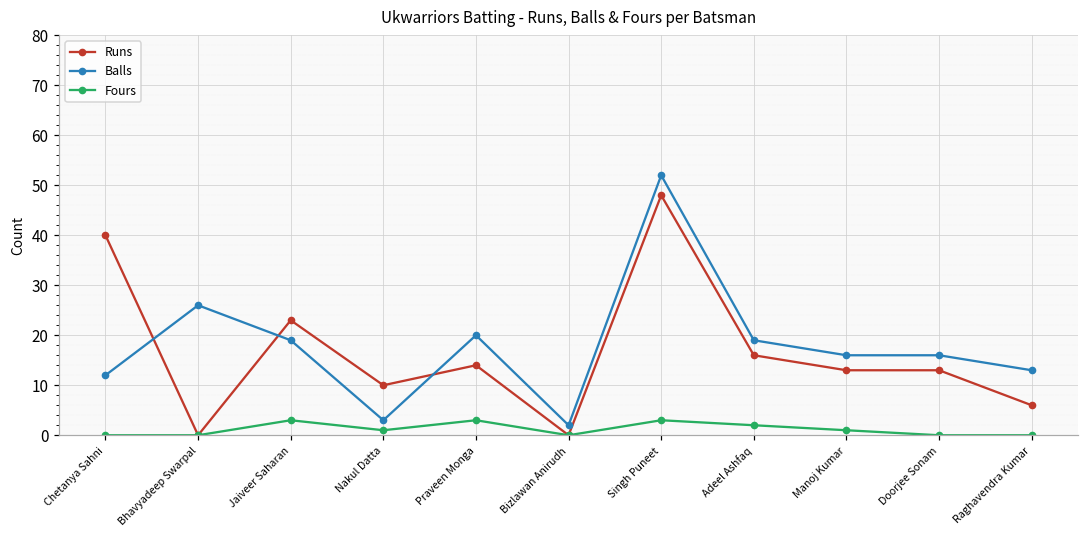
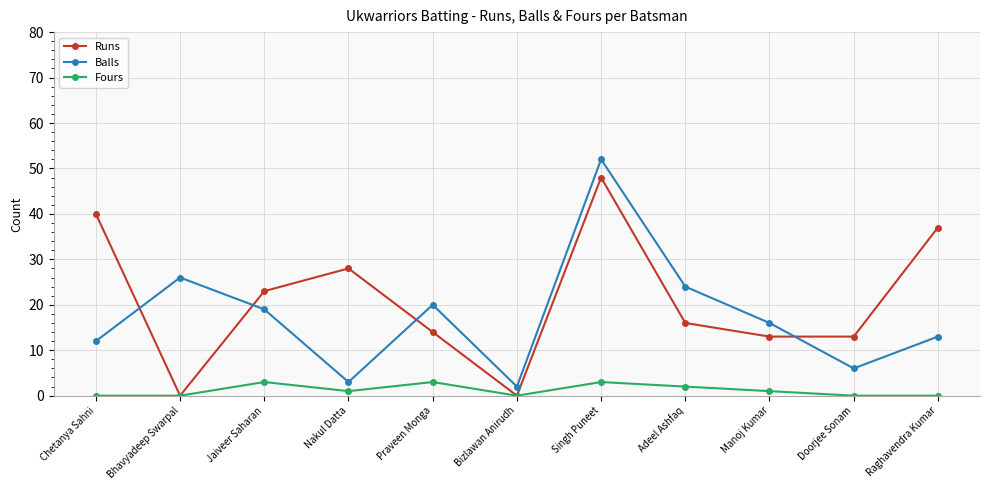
  {
    "Runs": {
      "Chetanya Sahni": 40,
      "Jaiveer Saharan": 23,
-     "Nakul Datta": 10,
+     "Nakul Datta": 28,
      "Praveen Monga": 14,
      "Singh Puneet": 48,
      "Adeel Ashfaq": 16,
      "Manoj Kumar": 13,
      "Doorjee Sonam": 13,
-     "Raghavendra Kumar": 6
+     "Raghavendra Kumar": 37
    },
    "Balls": {
      "Chetanya Sahni": 12,
      "Bhavyadeep Swarpal": 26,
      "Jaiveer Saharan": 19,
      "Nakul Datta": 3,
      "Praveen Monga": 20,
      "Bizlawan Anirudh": 2,
      "Singh Puneet": 52,
-     "Adeel Ashfaq": 19,
+     "Adeel Ashfaq": 24,
      "Manoj Kumar": 16,
-     "Doorjee Sonam": 16,
+     "Doorjee Sonam": 6,
      "Raghavendra Kumar": 13
    },
    "Fours": {
      "Chetanya Sahni": 0,
      "Jaiveer Saharan": 3,
      "Nakul Datta": 1,
      "Praveen Monga": 3,
      "Singh Puneet": 3,
      "Adeel Ashfaq": 2,
      "Manoj Kumar": 1,
      "Doorjee Sonam": 0,
      "Raghavendra Kumar": 0
    }
  }
